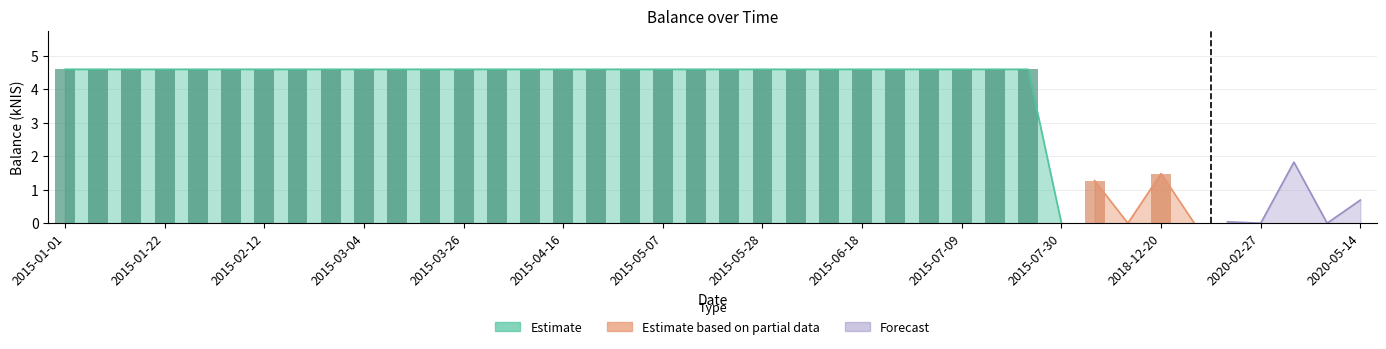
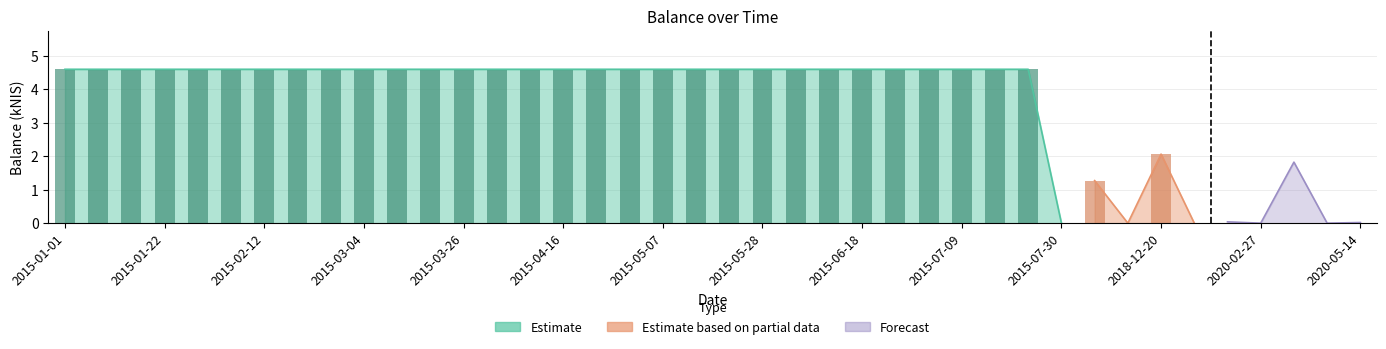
  {
    "Estimate": {
      "2015-01-01": 4.6,
      "2015-01-22": 4.6,
      "2015-02-12": 4.6,
      "2015-03-04": 4.6,
      "2015-03-26": 4.6,
      "2015-04-16": 4.6,
      "2015-05-07": 4.6,
      "2015-05-28": 4.6,
      "2015-06-18": 4.6,
      "2015-07-09": 4.6,
      "2015-07-30": 0.0
    },
    "Estimate based on partial data": {
-     "2018-12-20": 1.5
+     "2018-12-20": 2.1
    },
    "Forecast": {
      "2020-02-27": 0.0,
-     "2020-05-14": 0.7
+     "2020-05-14": 0.0
    }
  }
